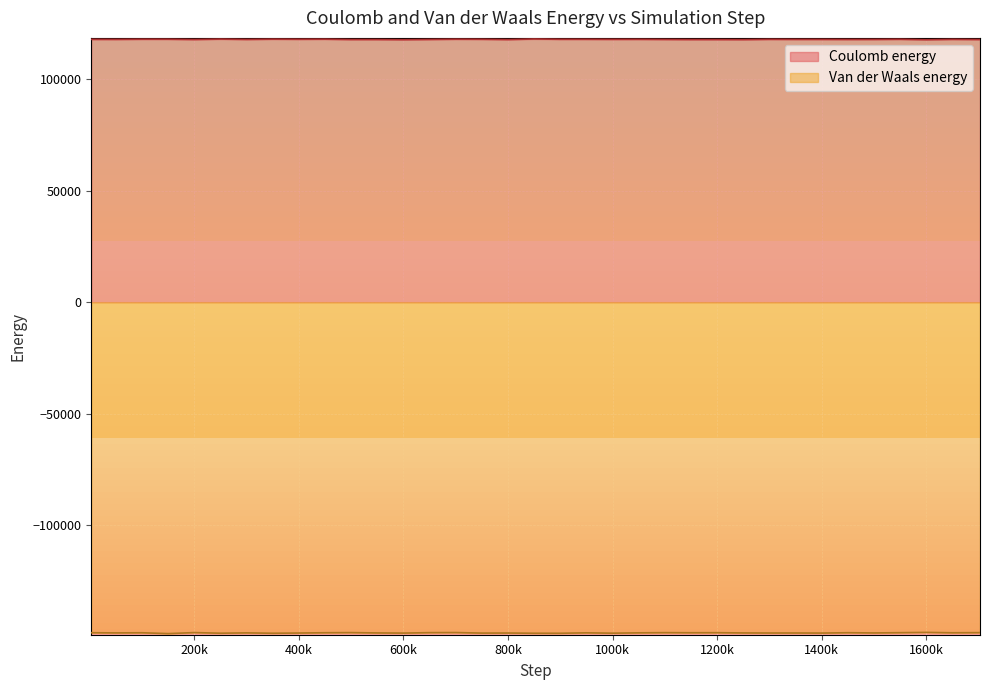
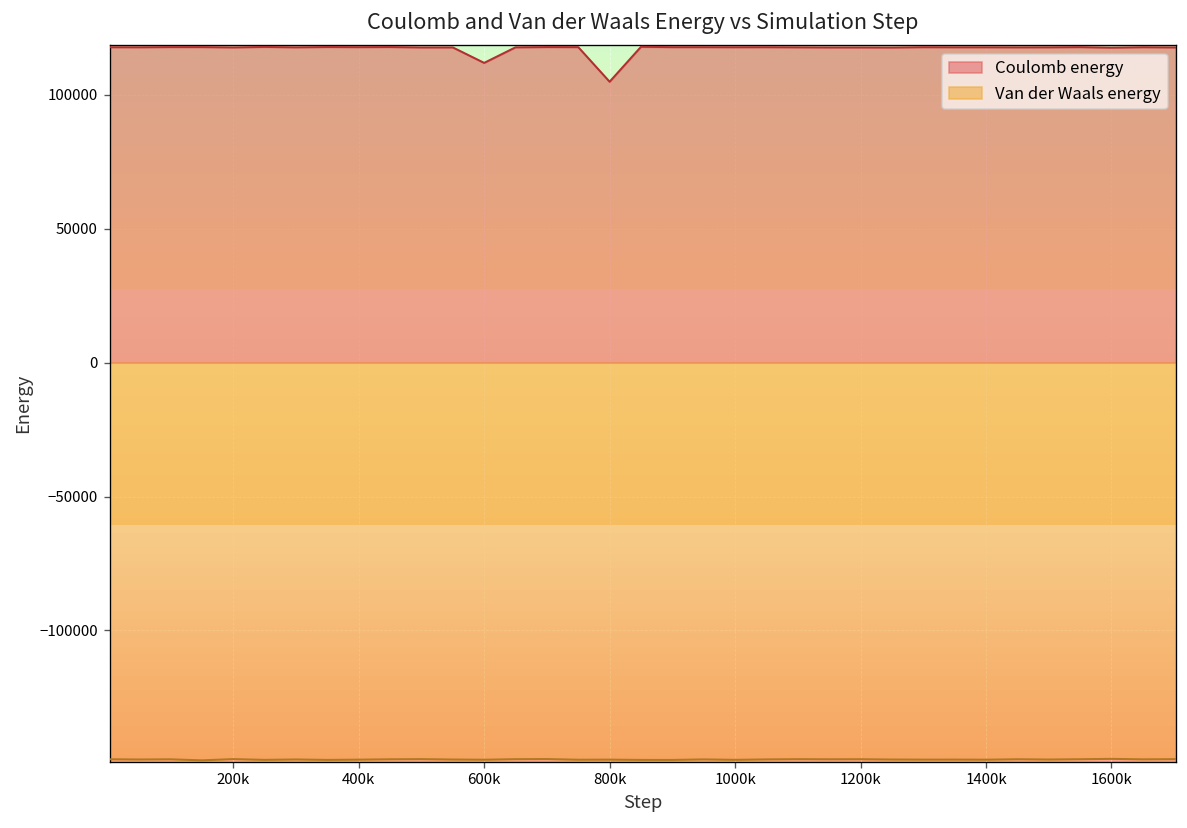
  {
    "Coulomb energy": {
      "200k": 118000,
      "400k": 118000,
-     "600k": 118000,
-     "800k": 118000,
+     "600k": 112000,
+     "800k": 105000,
      "1000k": 118000,
      "1200k": 118000,
      "1400k": 118000,
      "1600k": 118000
    }
  }
